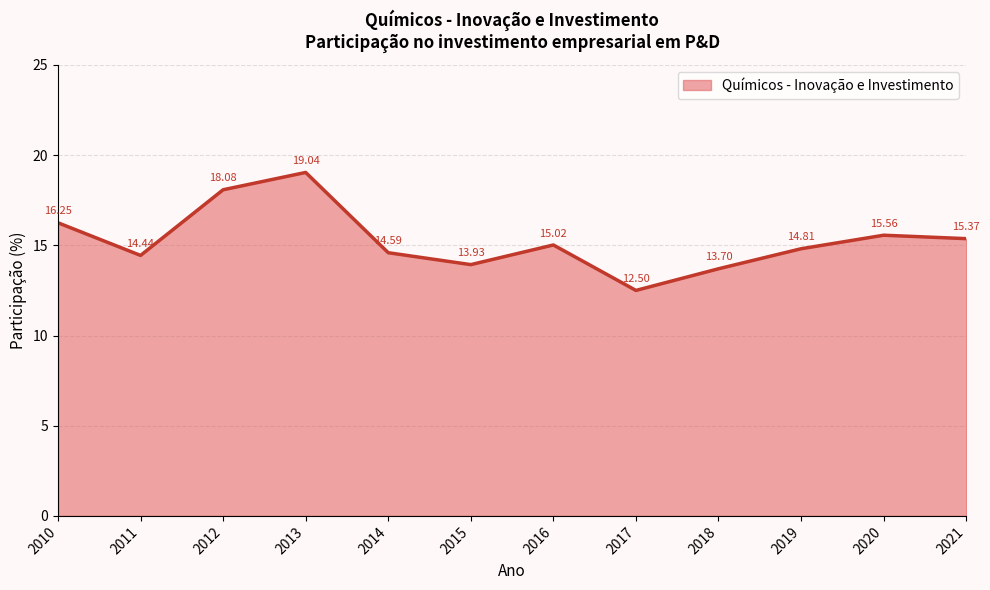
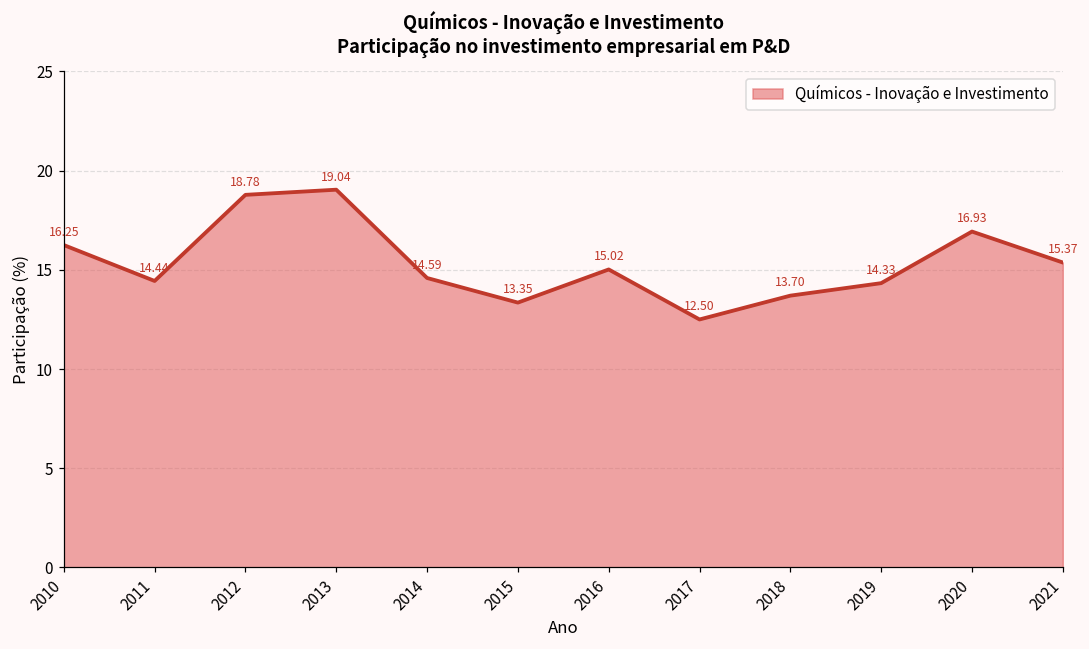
  {
    "2010": 16.25,
    "2011": 14.44,
-   "2012": 18.08,
+   "2012": 18.78,
    "2013": 19.04,
    "2014": 14.59,
-   "2015": 13.93,
+   "2015": 13.35,
    "2016": 15.02,
    "2017": 12.50,
    "2018": 13.70,
-   "2019": 14.81,
-   "2020": 15.56,
+   "2019": 14.33,
+   "2020": 16.93,
    "2021": 15.37
  }
